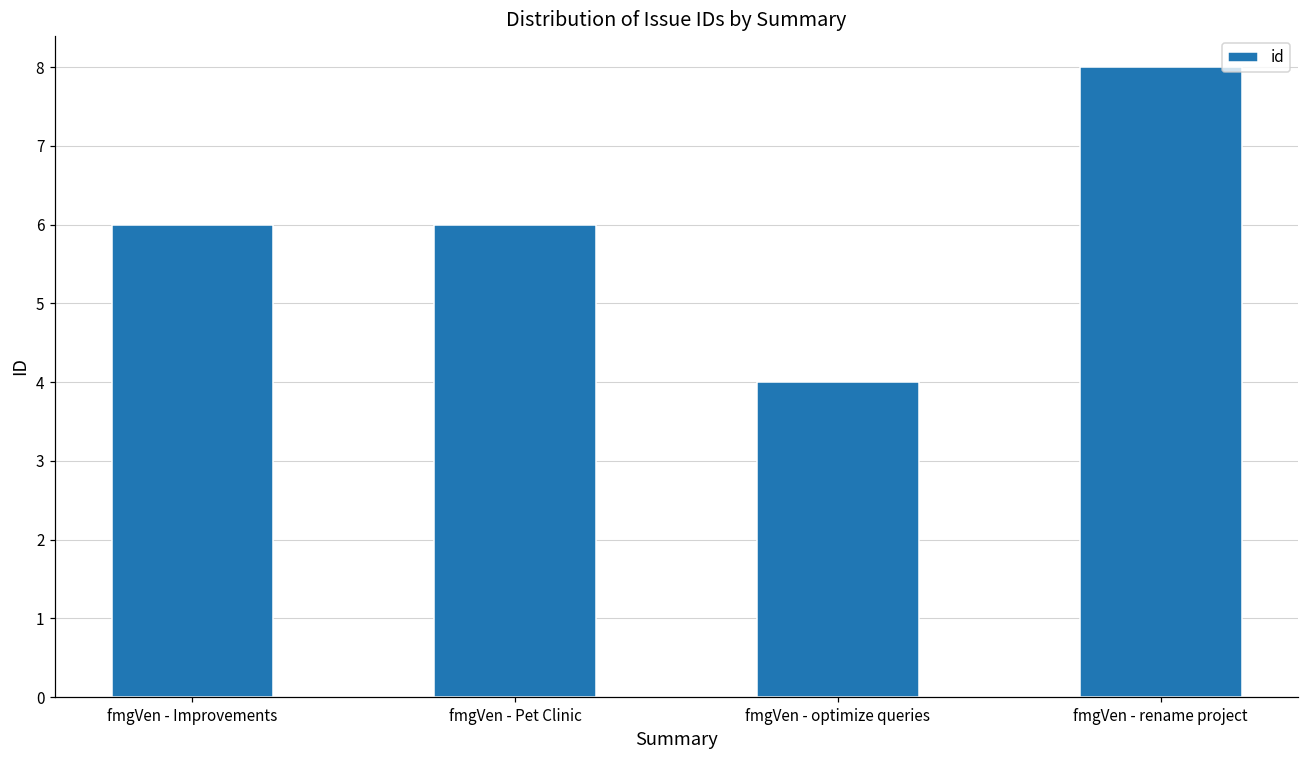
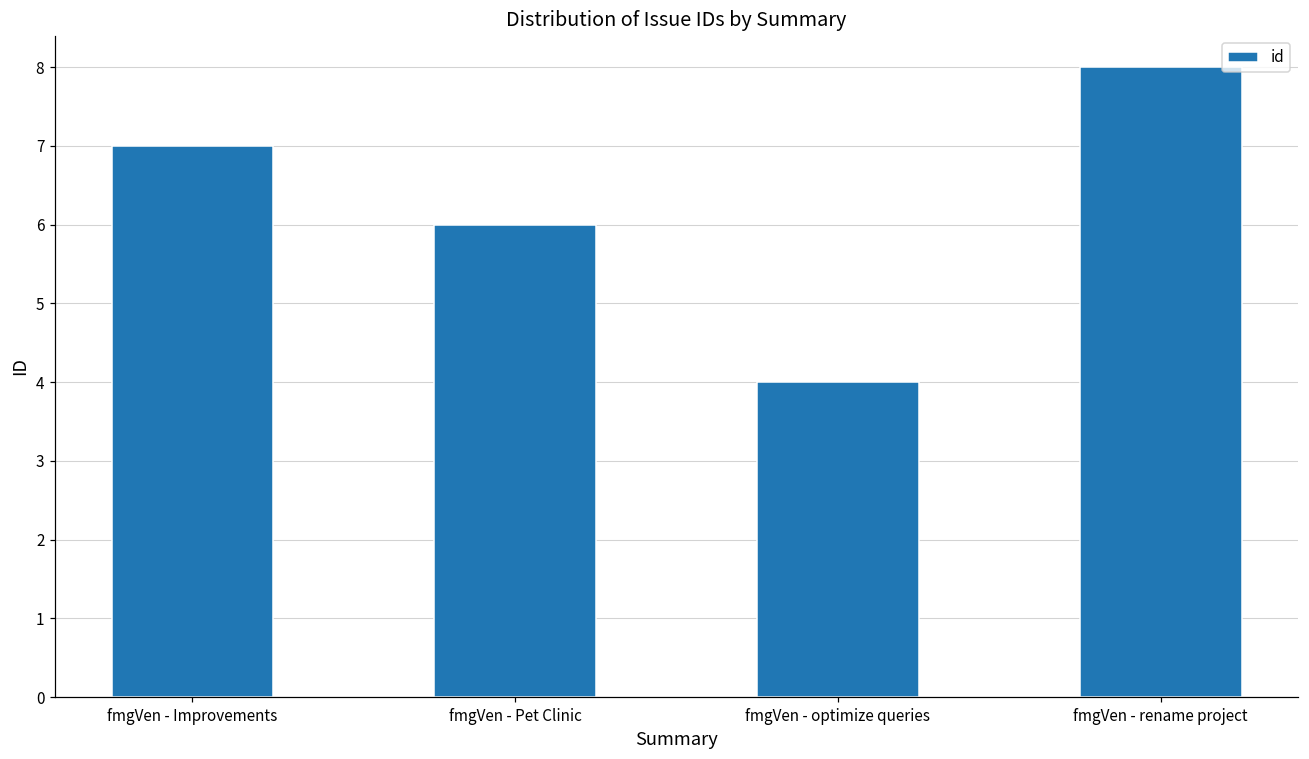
  {
-   "fmgVen - Improvements": 6,
+   "fmgVen - Improvements": 7,
    "fmgVen - Pet Clinic": 6,
    "fmgVen - optimize queries": 4,
    "fmgVen - rename project": 8
  }
